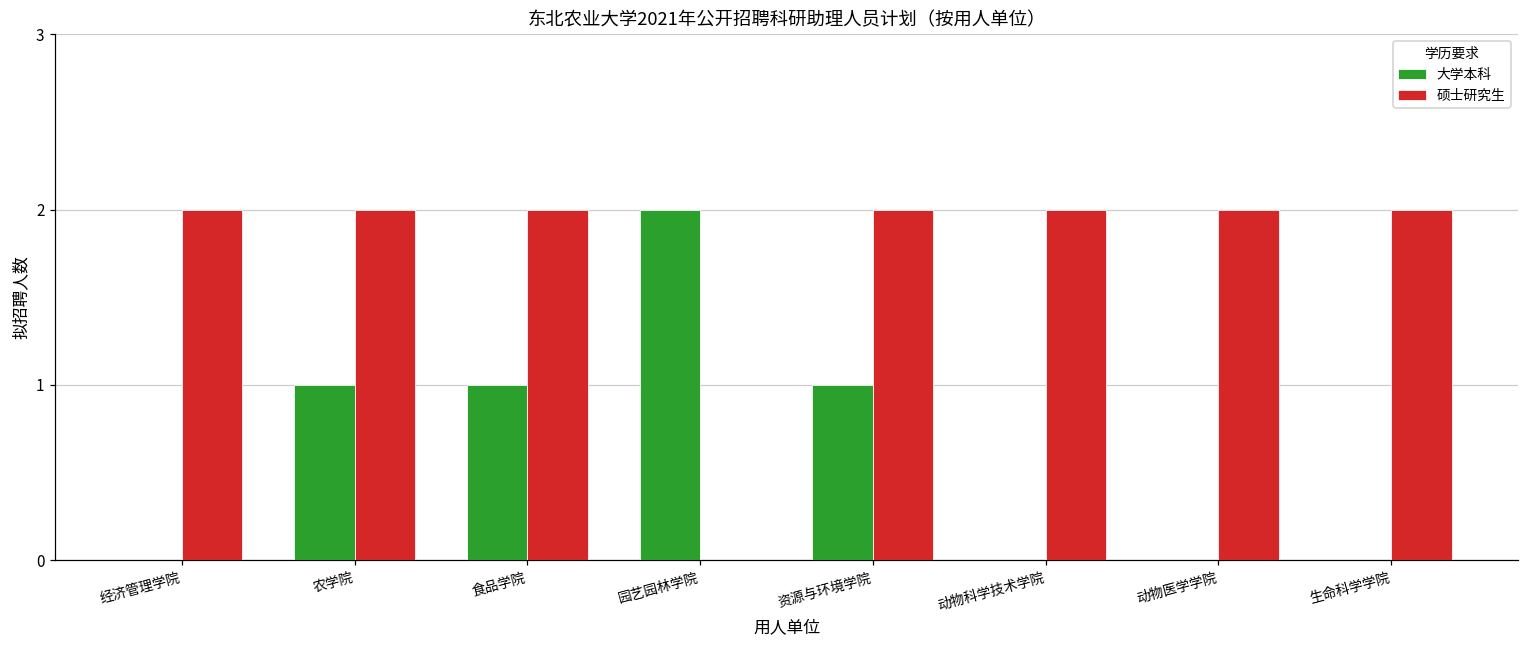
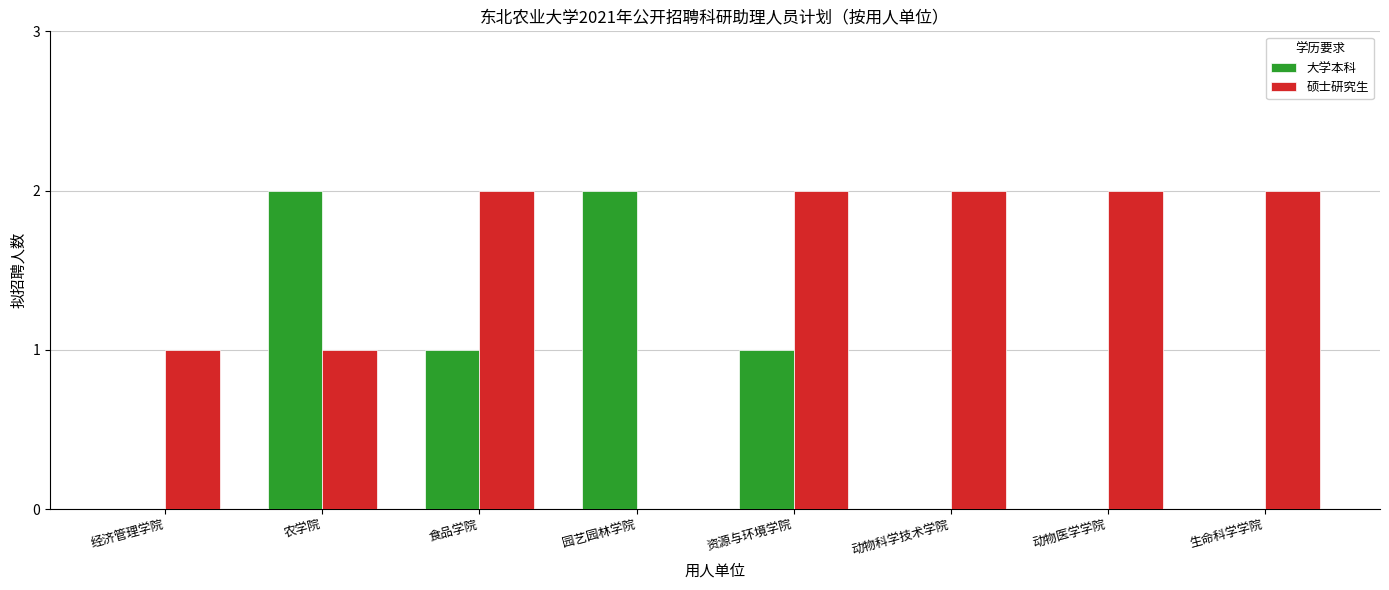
  {
    "大学本科": {
      "经济管理学院": 0,
-     "农学院": 1,
+     "农学院": 2,
      "食品学院": 1,
      "园艺园林学院": 2,
      "资源与环境学院": 1,
      "动物科学技术学院": 0,
      "动物医学学院": 0,
      "生命科学学院": 0
    },
    "硕士研究生": {
-     "经济管理学院": 2,
-     "农学院": 2,
+     "经济管理学院": 1,
+     "农学院": 1,
      "食品学院": 2,
      "园艺园林学院": 0,
      "资源与环境学院": 2,
      "动物科学技术学院": 2,
      "动物医学学院": 2,
      "生命科学学院": 2
    }
  }
